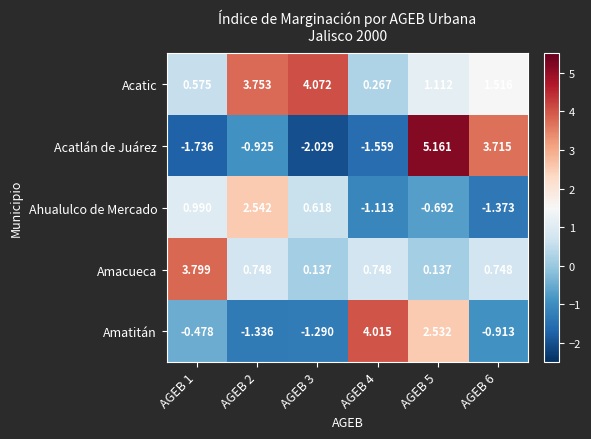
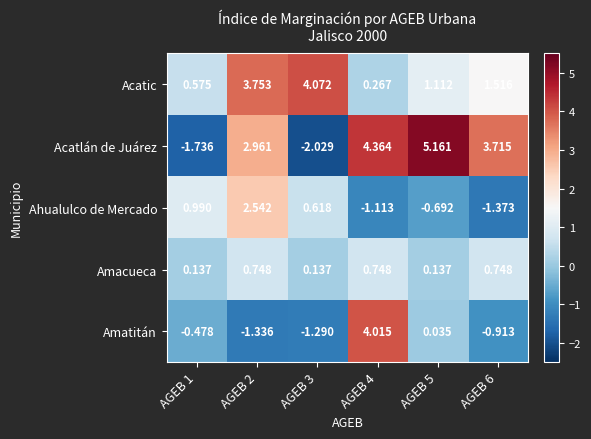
  {
    "Acatic": {
      "AGEB 1": 0.575,
      "AGEB 2": 3.753,
      "AGEB 3": 4.072,
      "AGEB 4": 0.267
    },
    "Acatlán de Juárez": {
      "AGEB 1": -1.736,
-     "AGEB 2": -0.925,
+     "AGEB 2": 2.961,
      "AGEB 3": -2.029,
-     "AGEB 4": -1.559,
+     "AGEB 4": 4.364,
      "AGEB 5": 5.161,
      "AGEB 6": 3.715
    },
    "Ahualulco de Mercado": {
      "AGEB 2": 2.542,
      "AGEB 3": 0.618,
      "AGEB 4": -1.113,
      "AGEB 5": -0.692,
      "AGEB 6": -1.373
    },
    "Amacueca": {
-     "AGEB 1": 3.799,
+     "AGEB 1": 0.137,
      "AGEB 3": 0.137,
      "AGEB 5": 0.137
    },
    "Amatitán": {
      "AGEB 1": -0.478,
      "AGEB 2": -1.336,
      "AGEB 3": -1.290,
      "AGEB 4": 4.015,
-     "AGEB 5": 2.532,
+     "AGEB 5": 0.035,
      "AGEB 6": -0.913
    }
  }
